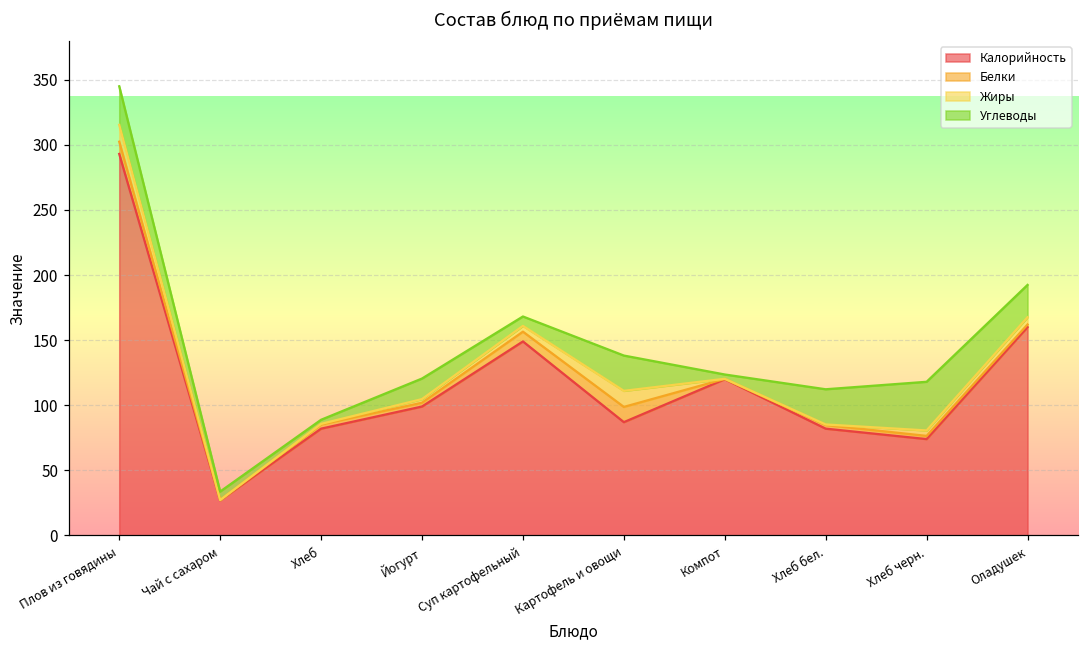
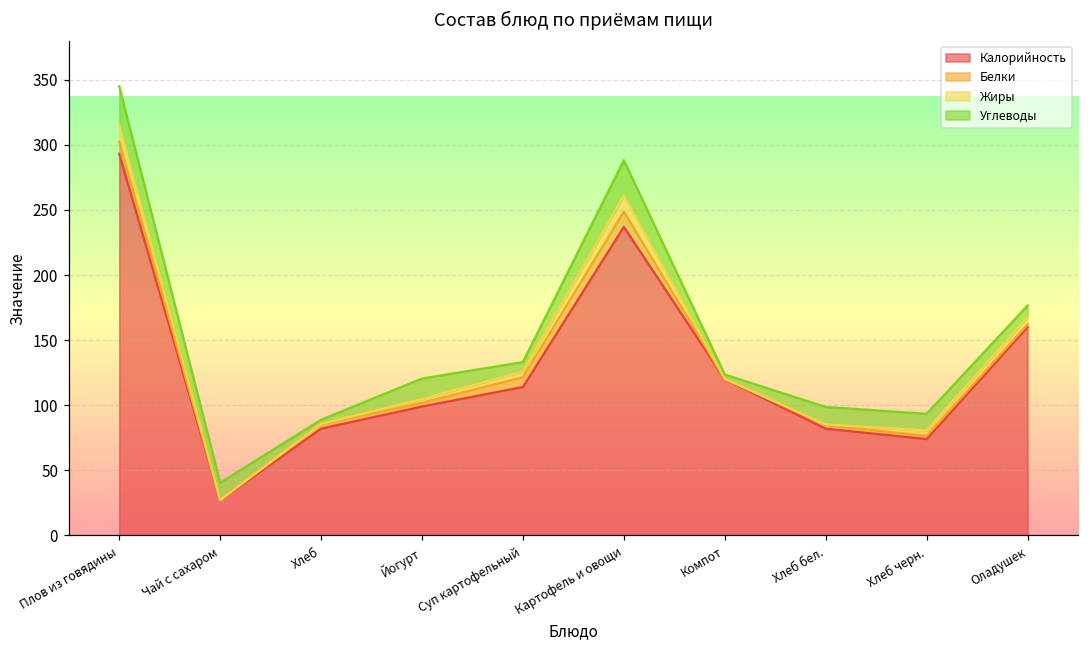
  {
    "Калорийность": {
      "Плов из говядины": 293,
      "Хлеб": 82,
      "Йогурт": 99,
-     "Суп картофельный": 149,
-     "Картофель и овощи": 87,
+     "Суп картофельный": 114,
+     "Картофель и овощи": 237,
      "Хлеб бел.": 82,
      "Хлеб черн.": 74
    },
    "Углеводы": {
      "Плов из говядины": 30,
-     "Чай с сахаром": 7,
+     "Чай с сахаром": 13,
      "Хлеб": 3,
      "Йогурт": 16,
      "Суп картофельный": 7,
      "Картофель и овощи": 27,
      "Компот": 3,
-     "Хлеб бел.": 27,
-     "Хлеб черн.": 37,
-     "Оладушек": 25
+     "Хлеб бел.": 13,
+     "Хлеб черн.": 13,
+     "Оладушек": 9
    }
  }
